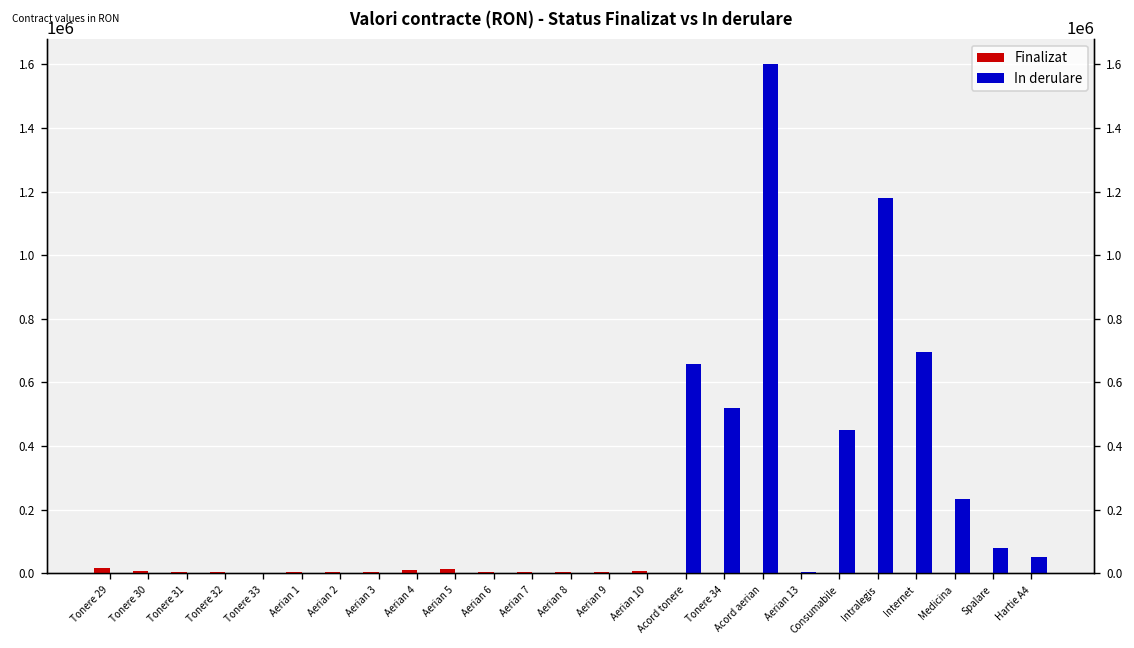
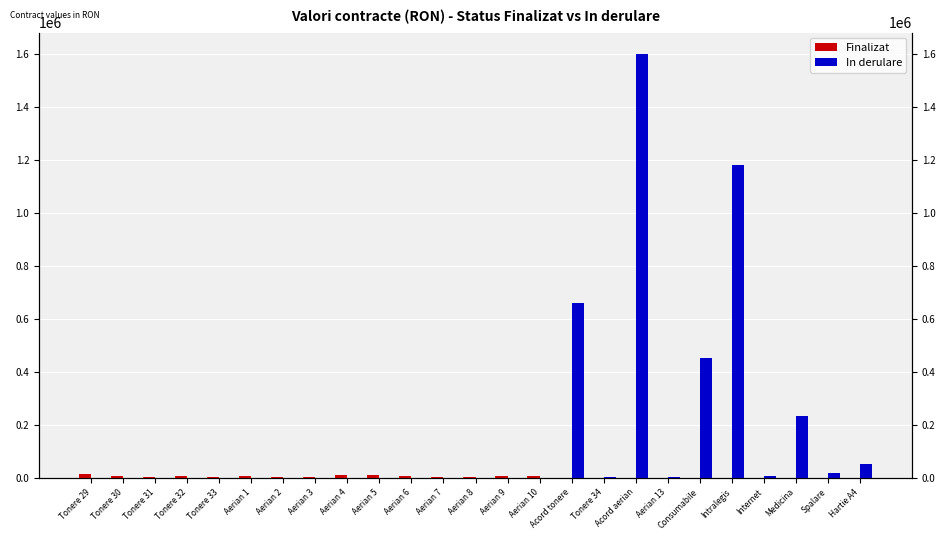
  {
    "Finalizat": {
      "Tonere 29": 20000,
      "Aerian 4": 10000,
      "Aerian 5": 10000,
      "Acord tonere": 0,
      "Tonere 34": 0,
      "Acord aerian": 0,
      "Aerian 13": 0,
      "Consumabile": 0,
      "Intralegis": 0,
      "Internet": 0,
      "Medicina": 0,
      "Spalare": 0,
      "Hartie A4": 0
    },
    "In derulare": {
      "Tonere 29": 0,
      "Tonere 30": 0,
      "Tonere 31": 0,
      "Tonere 32": 0,
      "Tonere 33": 0,
      "Aerian 1": 0,
      "Aerian 2": 0,
      "Aerian 3": 0,
      "Aerian 4": 0,
      "Aerian 5": 0,
      "Aerian 6": 0,
      "Aerian 7": 0,
      "Aerian 8": 0,
      "Aerian 9": 0,
      "Aerian 10": 0,
      "Acord tonere": 660000,
-     "Tonere 34": 520000,
+     "Tonere 34": 0,
      "Acord aerian": 1600000,
      "Consumabile": 450000,
      "Intralegis": 1180000,
-     "Internet": 700000,
+     "Internet": 10000,
      "Medicina": 230000,
-     "Spalare": 80000,
+     "Spalare": 20000,
      "Hartie A4": 50000
    }
  }
